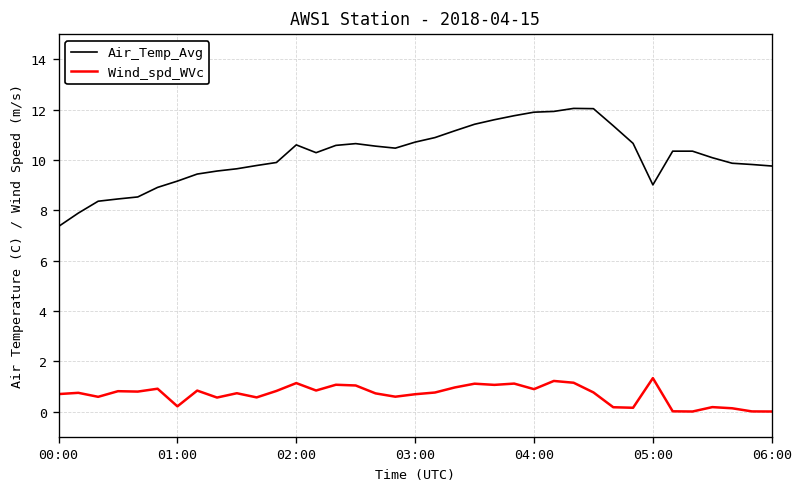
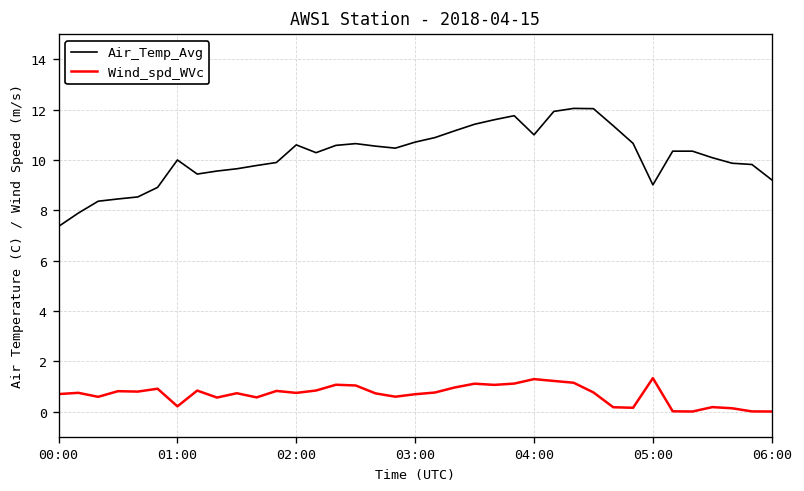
  {
    "Air_Temp_Avg": {
      "00:00": 7.4,
-     "01:00": 9.2,
+     "01:00": 10.0,
      "02:00": 10.6,
      "03:00": 10.7,
-     "04:00": 11.9,
+     "04:00": 11.0,
      "05:00": 9.0,
-     "06:00": 9.8
+     "06:00": 9.2
    },
    "Wind_spd_WVc": {
      "00:00": 0.7,
      "01:00": 0.2,
-     "02:00": 1.1,
+     "02:00": 0.7,
      "03:00": 0.7,
-     "04:00": 0.9,
+     "04:00": 1.3,
      "05:00": 1.3,
      "06:00": 0.0
    }
  }
